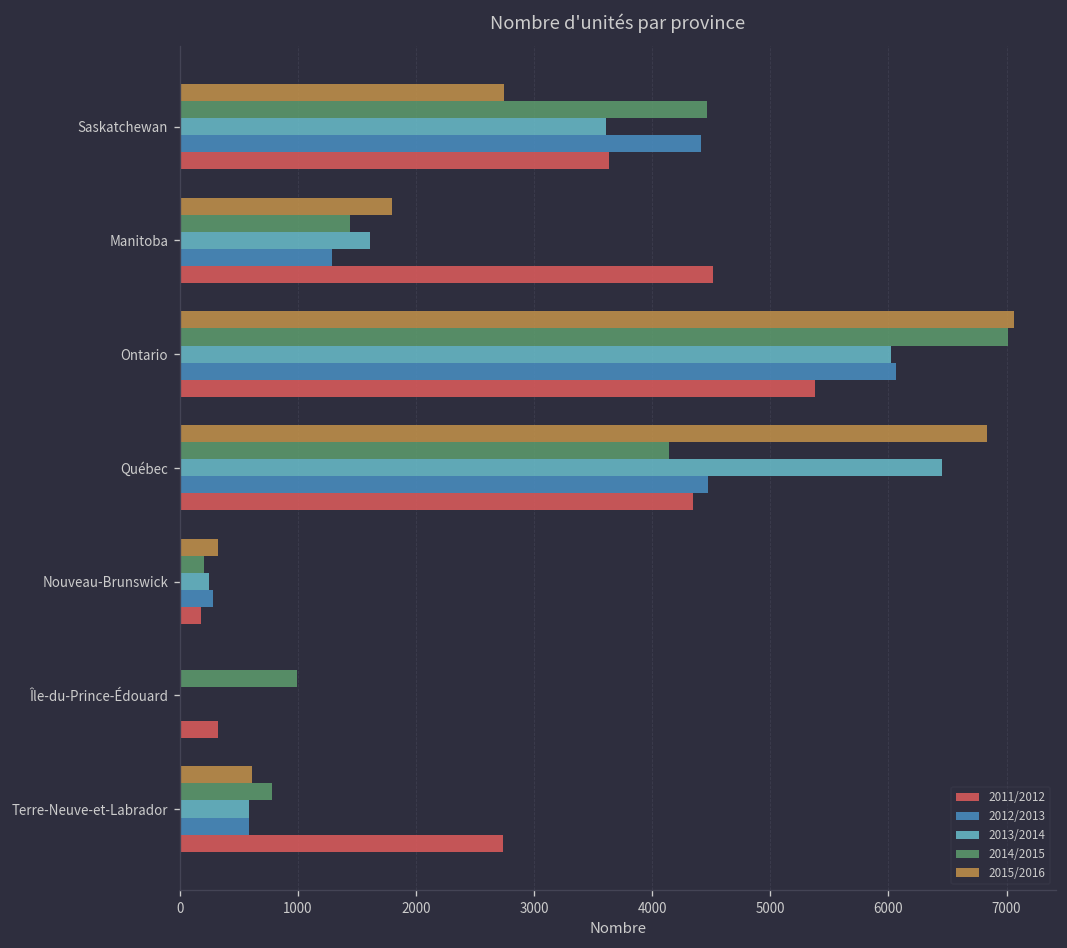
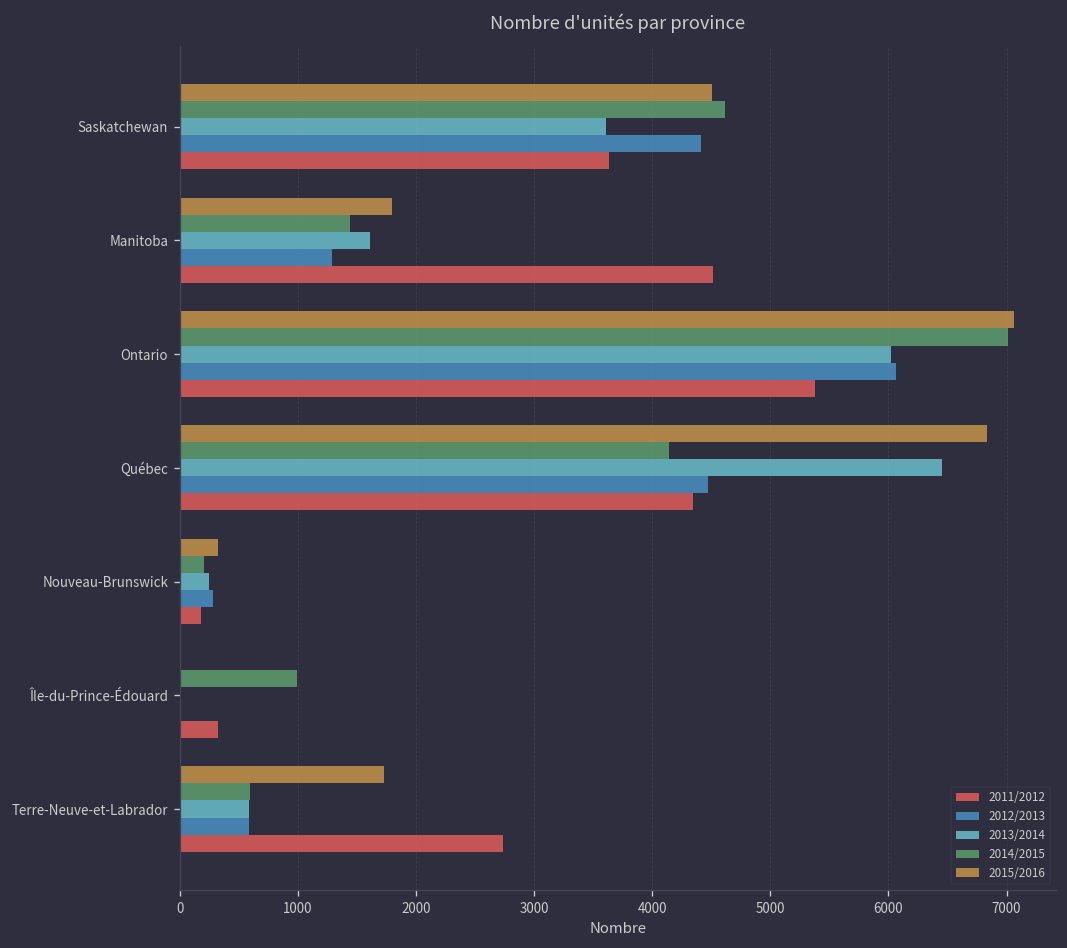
  {
    "2011/2012": {
      "Saskatchewan": 3600,
      "Manitoba": 4500,
      "Ontario": 5400,
      "Québec": 4300,
      "Nouveau-Brunswick": 200,
      "Île-du-Prince-Édouard": 300,
      "Terre-Neuve-et-Labrador": 2700
    },
    "2014/2015": {
-     "Saskatchewan": 4500,
+     "Saskatchewan": 4600,
      "Manitoba": 1400,
      "Ontario": 7000,
      "Québec": 4100,
      "Nouveau-Brunswick": 200,
      "Île-du-Prince-Édouard": 1000,
-     "Terre-Neuve-et-Labrador": 800
+     "Terre-Neuve-et-Labrador": 600
    },
    "2015/2016": {
-     "Saskatchewan": 2700,
+     "Saskatchewan": 4500,
      "Manitoba": 1800,
      "Ontario": 7100,
      "Québec": 6800,
      "Nouveau-Brunswick": 300,
-     "Terre-Neuve-et-Labrador": 600
+     "Terre-Neuve-et-Labrador": 1700
    }
  }
